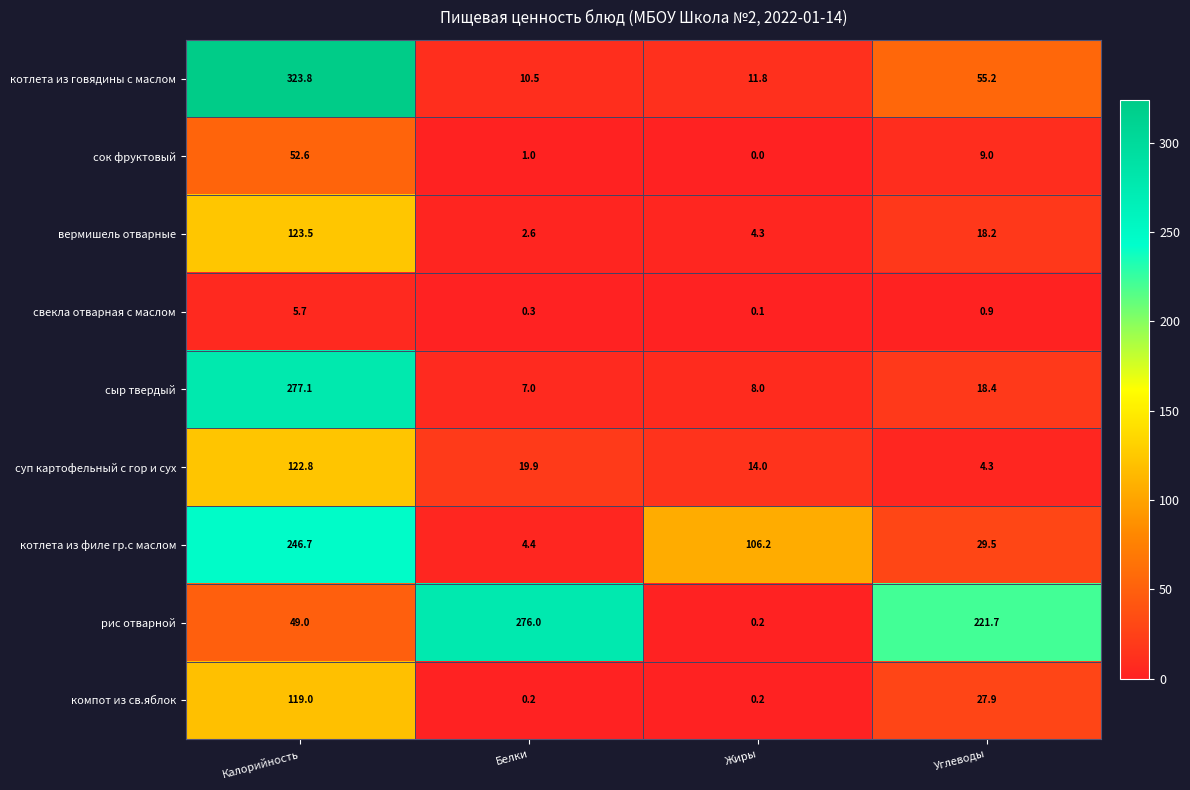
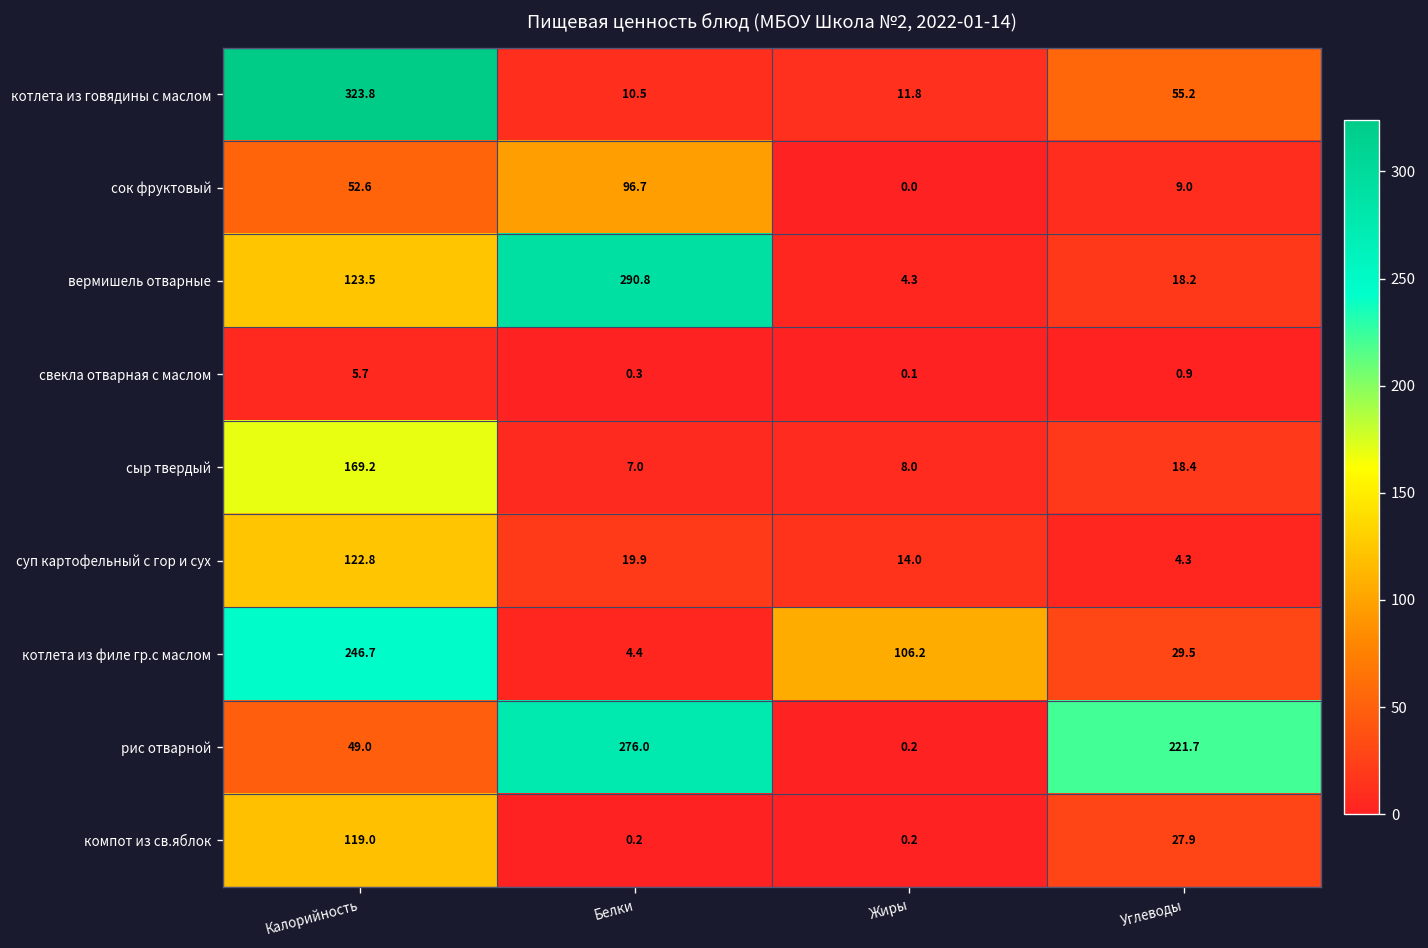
  {
    "котлета из говядины с маслом": {
      "Калорийность": 323.8,
      "Белки": 10.5,
      "Жиры": 11.8,
      "Углеводы": 55.2
    },
    "сок фруктовый": {
      "Калорийность": 52.6,
-     "Белки": 1.0,
+     "Белки": 96.7,
      "Жиры": 0.0,
      "Углеводы": 9.0
    },
    "вермишель отварные": {
      "Калорийность": 123.5,
-     "Белки": 2.6,
+     "Белки": 290.8,
      "Жиры": 4.3,
      "Углеводы": 18.2
    },
    "свекла отварная с маслом": {
      "Калорийность": 5.7,
      "Белки": 0.3,
      "Жиры": 0.1,
      "Углеводы": 0.9
    },
    "сыр твердый": {
-     "Калорийность": 277.1,
+     "Калорийность": 169.2,
      "Белки": 7.0,
      "Жиры": 8.0,
      "Углеводы": 18.4
    },
    "суп картофельный с гор и сух": {
      "Калорийность": 122.8,
      "Белки": 19.9,
      "Жиры": 14.0,
      "Углеводы": 4.3
    },
    "котлета из филе гр.с маслом": {
      "Калорийность": 246.7,
      "Белки": 4.4,
      "Жиры": 106.2,
      "Углеводы": 29.5
    },
    "рис отварной": {
      "Калорийность": 49.0,
      "Белки": 276.0,
      "Жиры": 0.2,
      "Углеводы": 221.7
    },
    "компот из св.яблок": {
      "Калорийность": 119.0,
      "Белки": 0.2,
      "Жиры": 0.2,
      "Углеводы": 27.9
    }
  }
